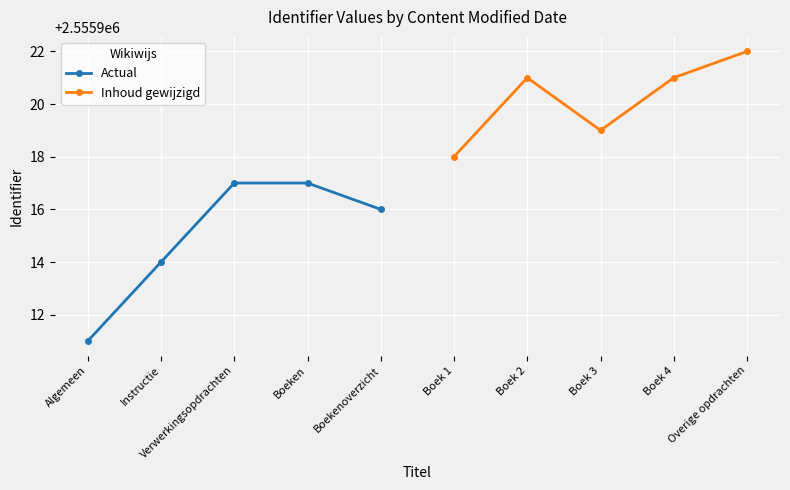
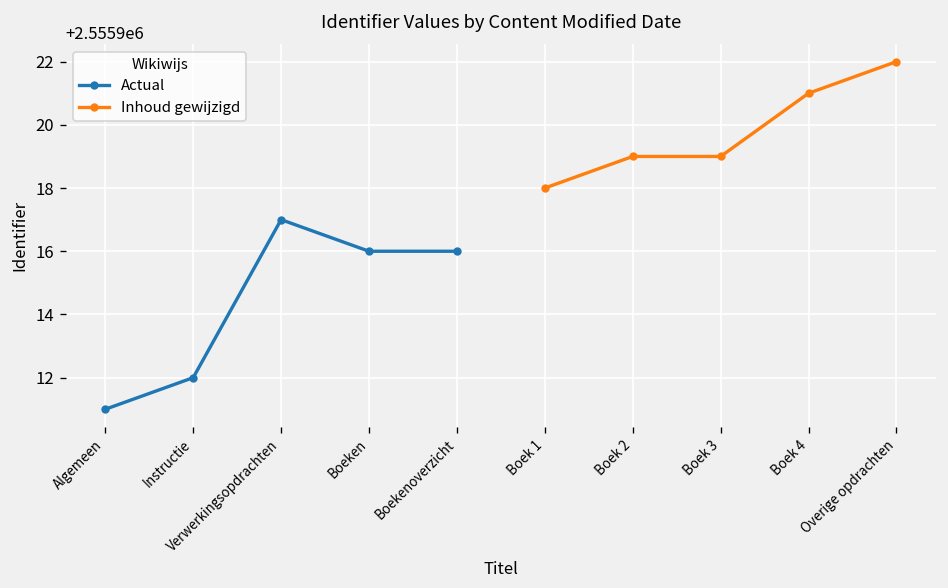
  {
    "Actual": {
      "Algemeen": 2555911,
-     "Instructie": 2555914,
+     "Instructie": 2555912,
      "Verwerkingsopdrachten": 2555917,
-     "Boeken": 2555917,
+     "Boeken": 2555916,
      "Boekenoverzicht": 2555916
    },
    "Inhoud gewijzigd": {
      "Boek 1": 2555918,
-     "Boek 2": 2555921,
+     "Boek 2": 2555919,
      "Boek 3": 2555919,
      "Boek 4": 2555921,
      "Overige opdrachten": 2555922
    }
  }
